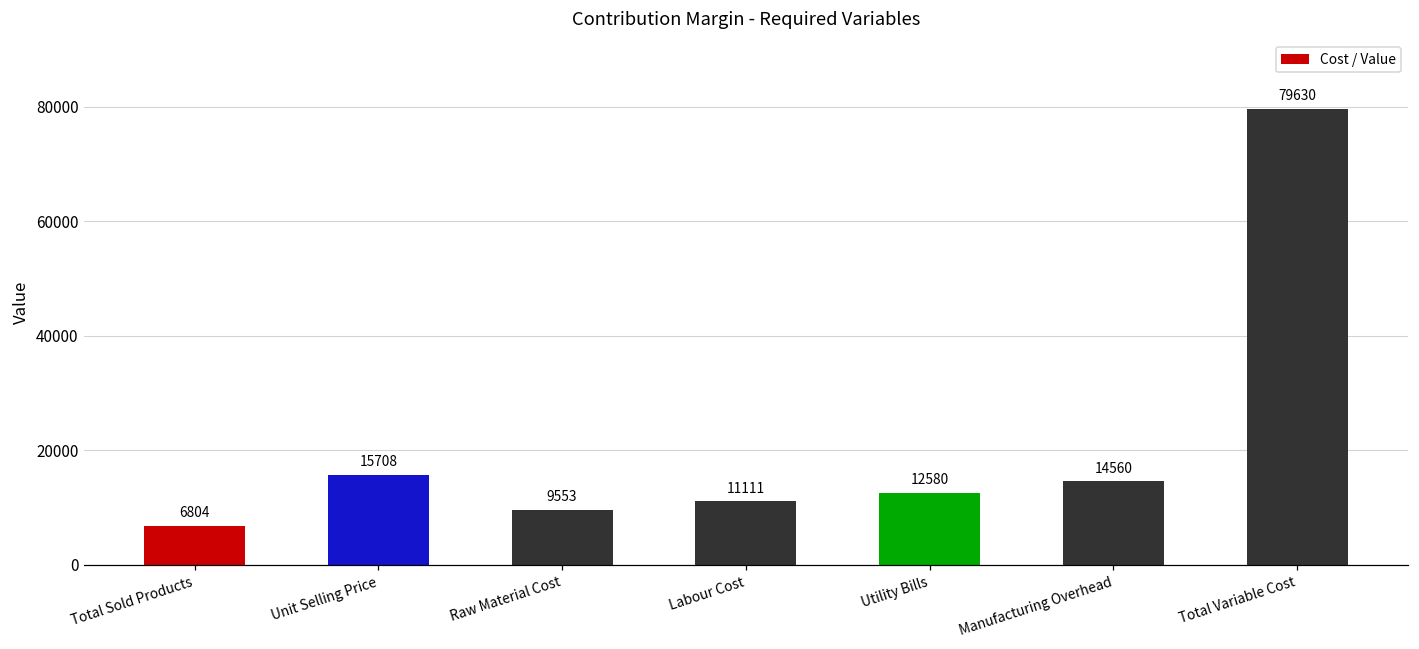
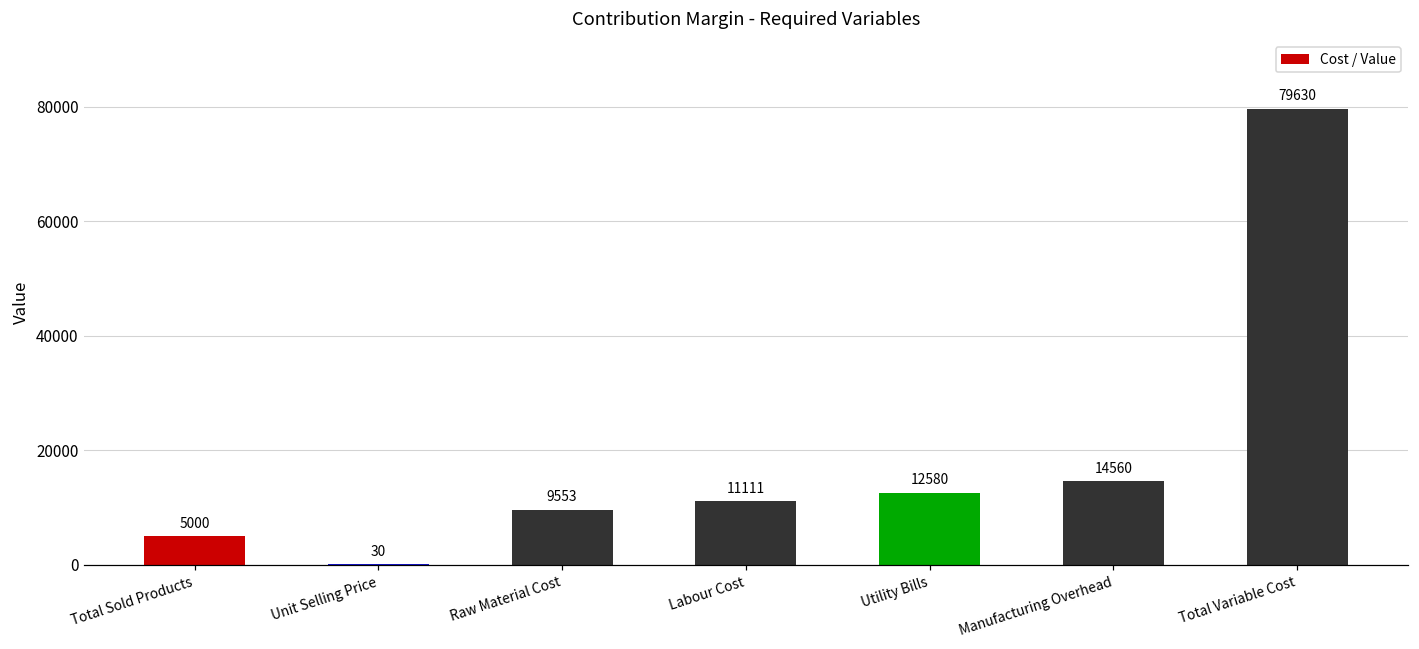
  {
-   "Total Sold Products": 6804,
-   "Unit Selling Price": 15708,
+   "Total Sold Products": 5000,
+   "Unit Selling Price": 30,
    "Raw Material Cost": 9553,
    "Labour Cost": 11111,
    "Utility Bills": 12580,
    "Manufacturing Overhead": 14560,
    "Total Variable Cost": 79630
  }
